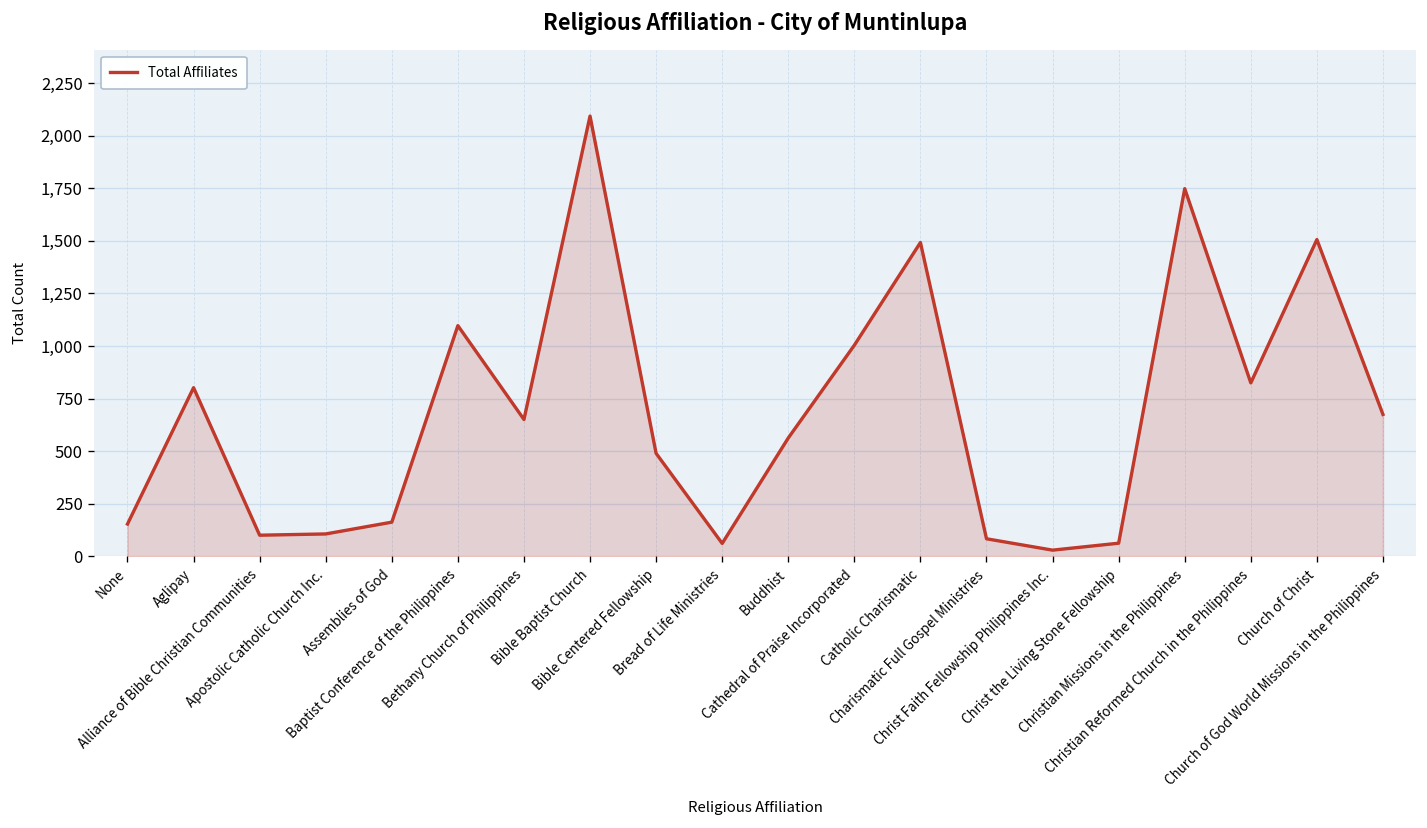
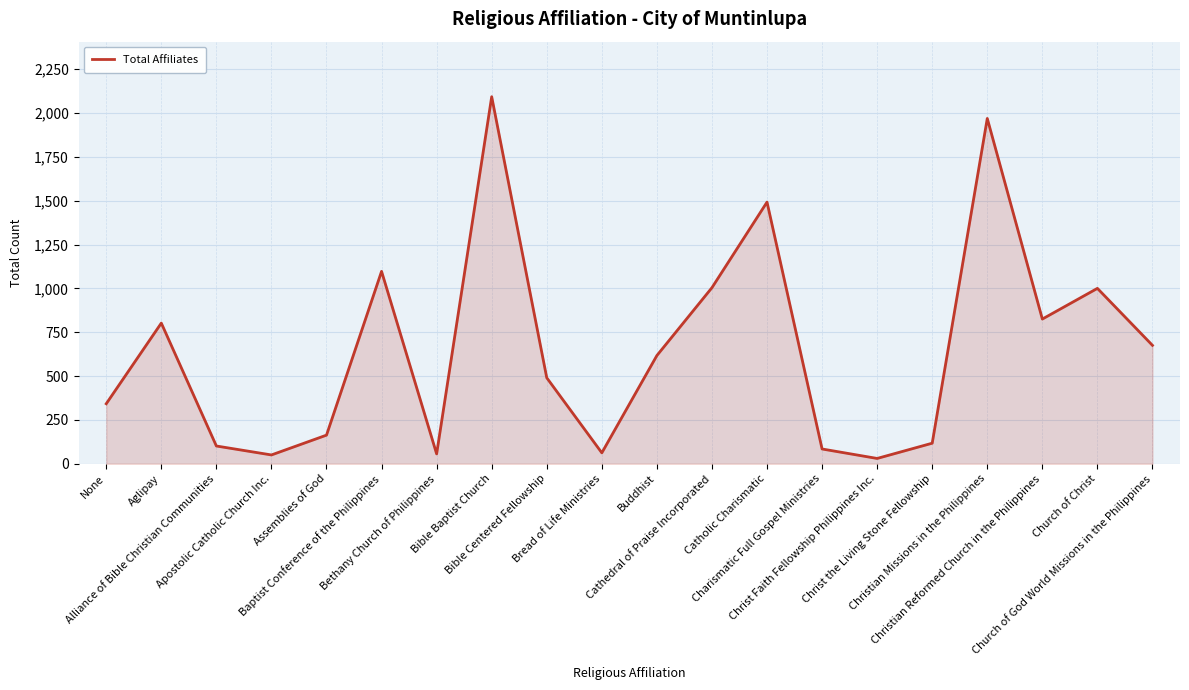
  {
-   "None": "150",
+   "None": "340",
    "Aglipay": "800",
    "Alliance of Bible Christian Communities": "100",
-   "Apostolic Catholic Church Inc.": "110",
+   "Apostolic Catholic Church Inc.": "50",
    "Assemblies of God": "160",
    "Baptist Conference of the Philippines": "1,100",
-   "Bethany Church of Philippines": "650",
+   "Bethany Church of Philippines": "60",
    "Bible Baptist Church": "2,090",
    "Bible Centered Fellowship": "490",
    "Bread of Life Ministries": "60",
-   "Buddhist": "560",
+   "Buddhist": "620",
    "Cathedral of Praise Incorporated": "1,000",
    "Catholic Charismatic": "1,490",
    "Charismatic Full Gospel Ministries": "80",
    "Christ Faith Fellowship Philippines Inc.": "30",
-   "Christ the Living Stone Fellowship": "60",
-   "Christian Missions in the Philippines": "1,750",
+   "Christ the Living Stone Fellowship": "120",
+   "Christian Missions in the Philippines": "1,970",
    "Christian Reformed Church in the Philippines": "830",
-   "Church of Christ": "1,510",
+   "Church of Christ": "1,000",
    "Church of God World Missions in the Philippines": "680"
  }
